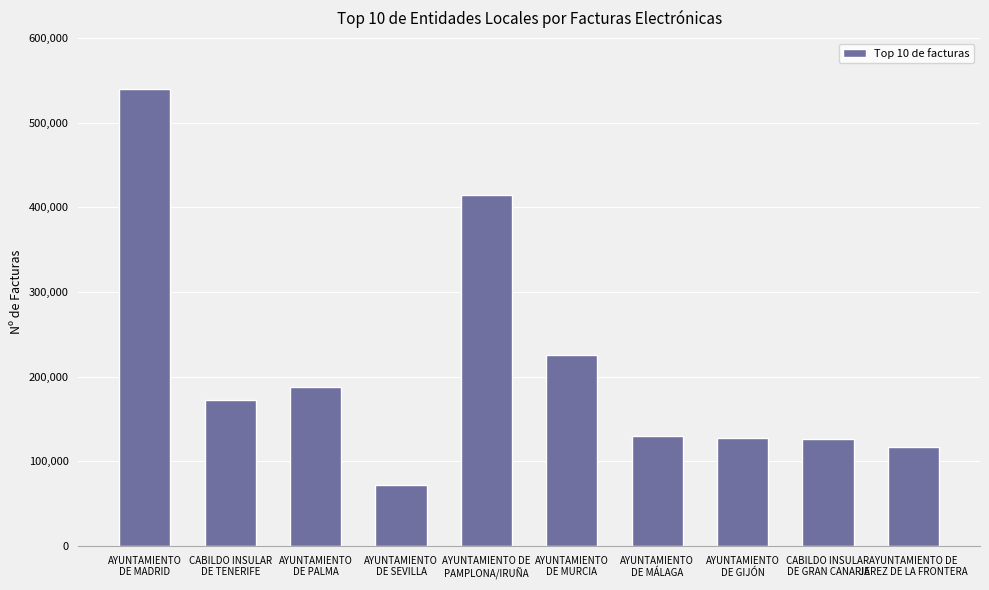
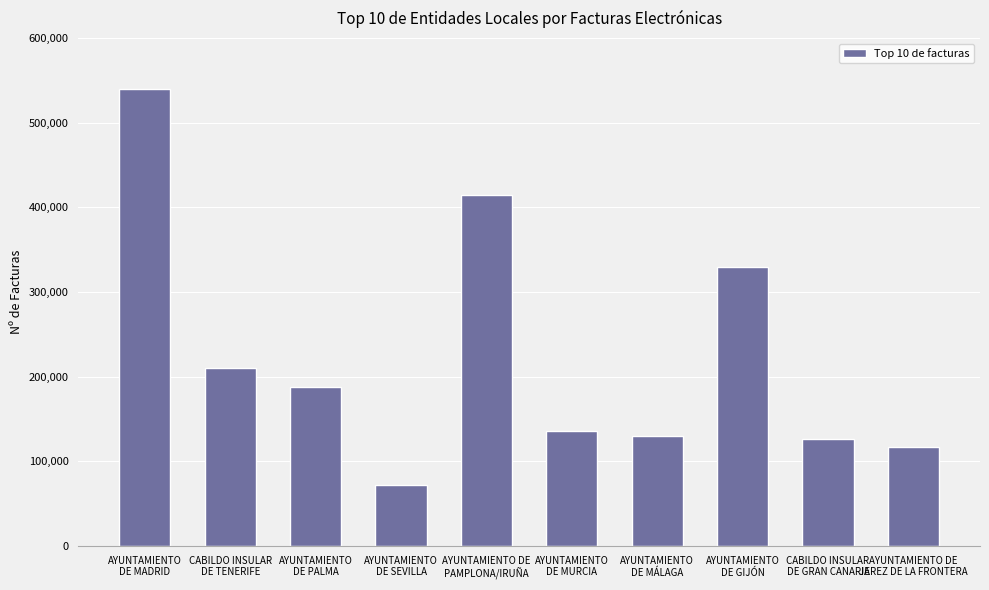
  {
    "AYUNTAMIENTO DE MADRID": "540,000",
-   "CABILDO INSULAR DE TENERIFE": "170,000",
+   "CABILDO INSULAR DE TENERIFE": "210,000",
    "AYUNTAMIENTO DE PALMA": "190,000",
    "AYUNTAMIENTO DE SEVILLA": "70,000",
    "AYUNTAMIENTO DE PAMPLONA/IRUÑA": "410,000",
-   "AYUNTAMIENTO DE MURCIA": "230,000",
+   "AYUNTAMIENTO DE MURCIA": "140,000",
    "AYUNTAMIENTO DE MÁLAGA": "130,000",
-   "AYUNTAMIENTO DE GIJÓN": "130,000",
+   "AYUNTAMIENTO DE GIJÓN": "330,000",
    "CABILDO INSULAR DE GRAN CANARIA": "130,000",
    "AYUNTAMIENTO DE JEREZ DE LA FRONTERA": "120,000"
  }
